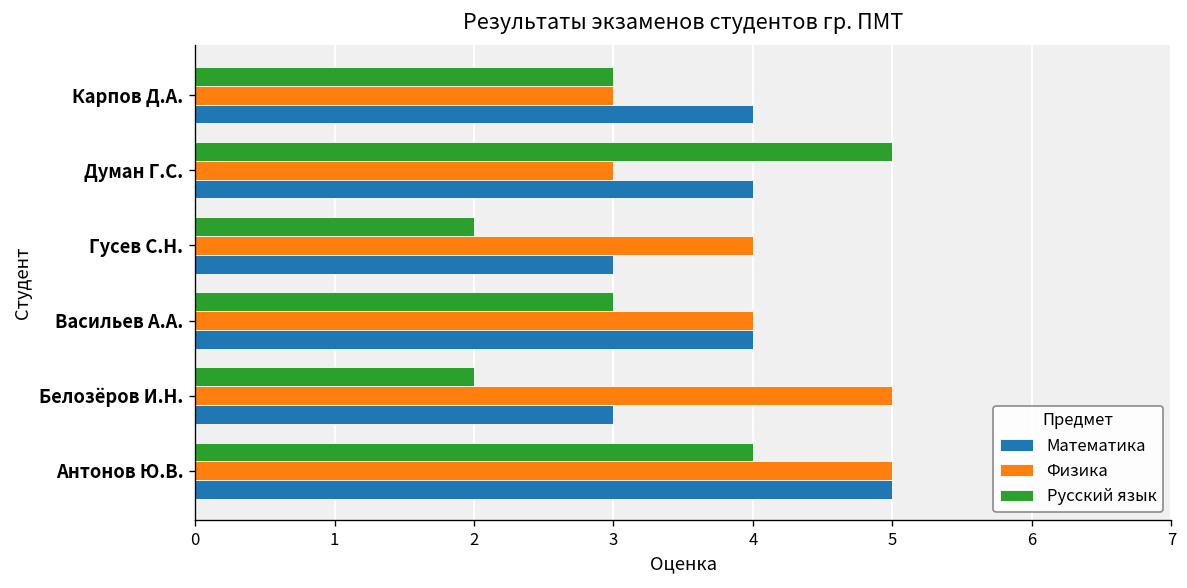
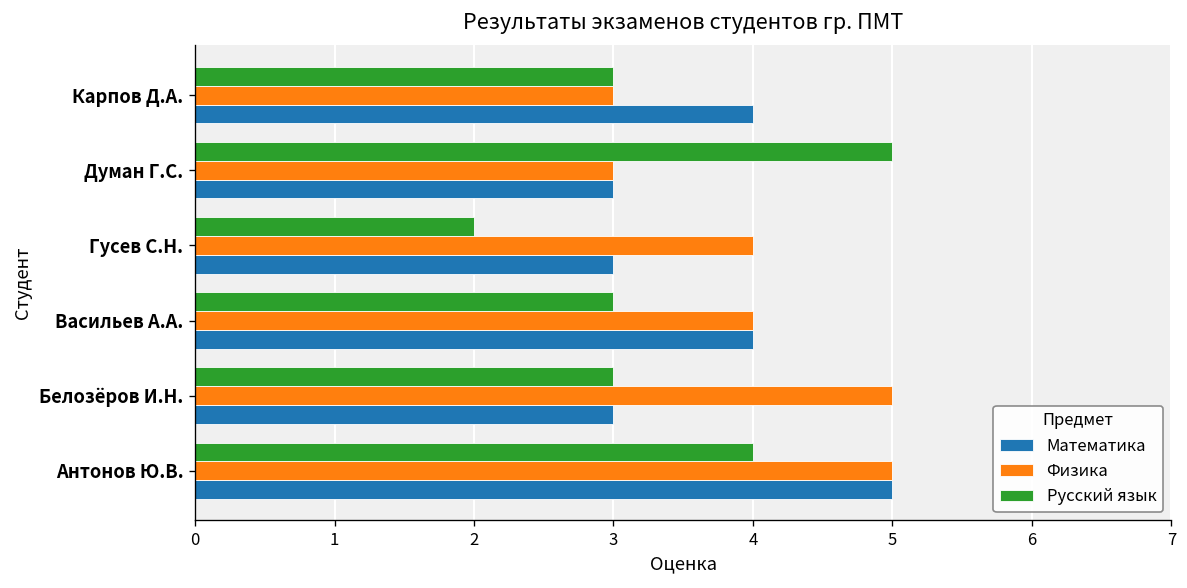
  {
    "Математика": {
      "Карпов Д.А.": 4,
-     "Думан Г.С.": 4,
+     "Думан Г.С.": 3,
      "Гусев С.Н.": 3,
      "Васильев А.А.": 4,
      "Белозёров И.Н.": 3,
      "Антонов Ю.В.": 5
    },
    "Физика": {
      "Карпов Д.А.": 3,
      "Думан Г.С.": 3,
      "Гусев С.Н.": 4,
      "Васильев А.А.": 4,
      "Белозёров И.Н.": 5,
      "Антонов Ю.В.": 5
    },
    "Русский язык": {
      "Карпов Д.А.": 3,
      "Думан Г.С.": 5,
      "Гусев С.Н.": 2,
      "Васильев А.А.": 3,
-     "Белозёров И.Н.": 2,
+     "Белозёров И.Н.": 3,
      "Антонов Ю.В.": 4
    }
  }
